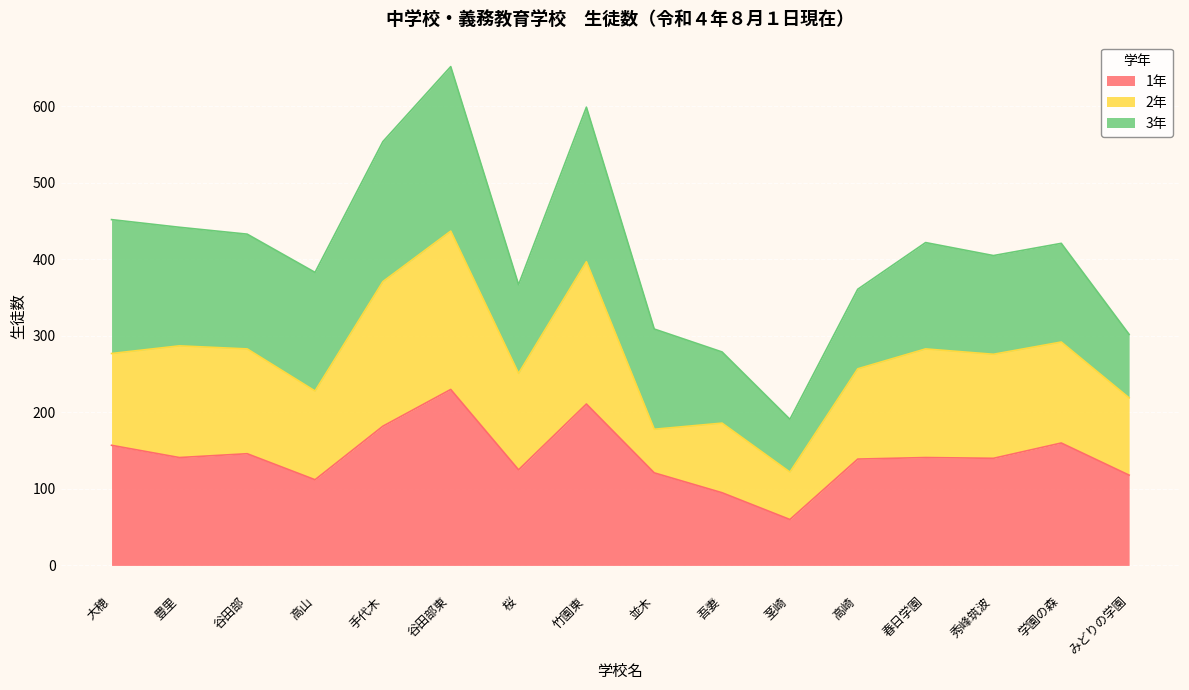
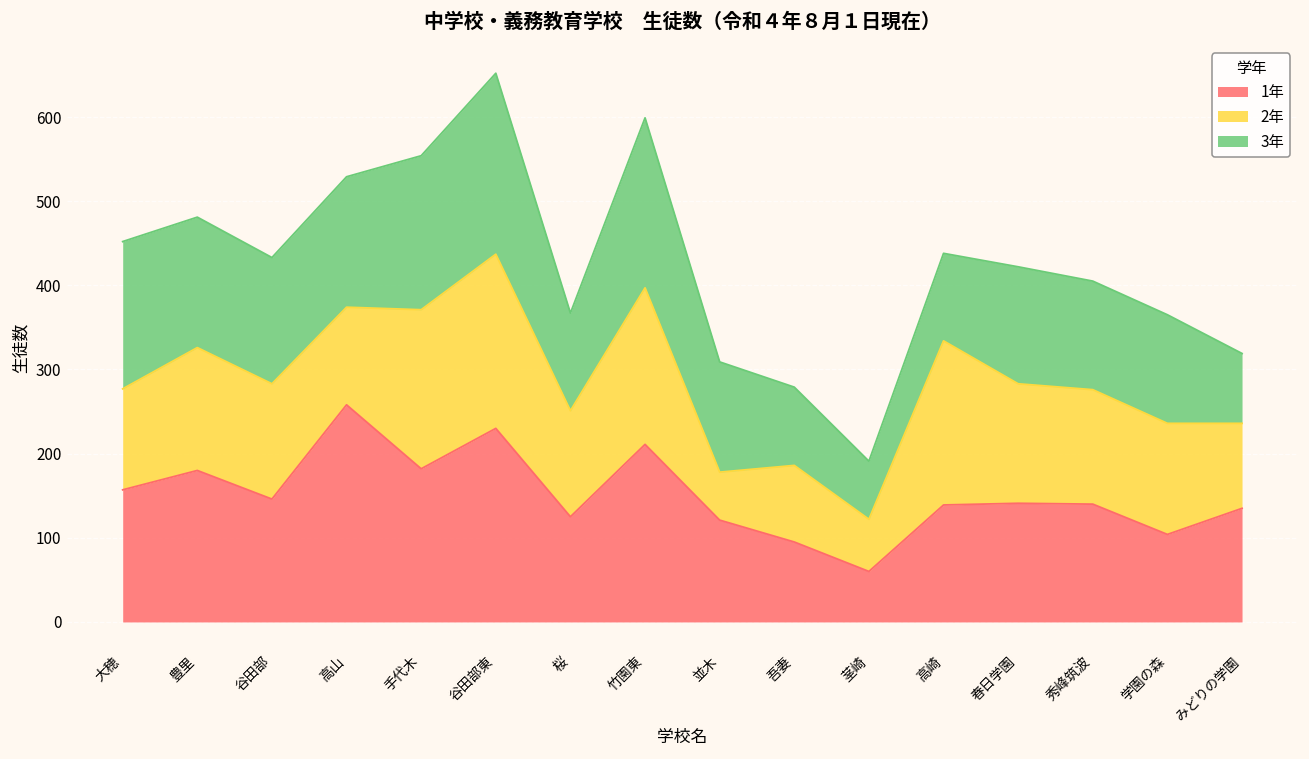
  {
    "1年": {
      "大穂": 160,
-     "豊里": 140,
+     "豊里": 180,
      "谷田部": 150,
-     "高山": 110,
+     "高山": 260,
      "手代木": 180,
      "谷田部東": 230,
      "桜": 130,
      "竹園東": 210,
      "並木": 120,
      "吾妻": 100,
      "茎崎": 60,
      "高崎": 140,
      "春日学園": 140,
      "秀峰筑波": 140,
-     "学園の森": 160,
-     "みどりの学園": 120
+     "学園の森": 100,
+     "みどりの学園": 140
    },
    "2年": {
      "大穂": 120,
      "豊里": 150,
      "谷田部": 140,
      "高山": 120,
      "手代木": 190,
      "谷田部東": 210,
      "桜": 130,
      "竹園東": 190,
      "並木": 60,
      "吾妻": 90,
      "茎崎": 60,
-     "高崎": 120,
+     "高崎": 200,
      "春日学園": 140,
      "秀峰筑波": 140,
      "学園の森": 130,
      "みどりの学園": 100
    },
    "3年": {
      "大穂": 180,
      "豊里": 160,
      "谷田部": 150,
      "高山": 160,
      "手代木": 180,
      "谷田部東": 220,
      "桜": 120,
      "竹園東": 200,
      "並木": 130,
      "吾妻": 90,
      "茎崎": 70,
      "高崎": 100,
      "春日学園": 140,
      "秀峰筑波": 130,
      "学園の森": 130,
      "みどりの学園": 80
    }
  }
